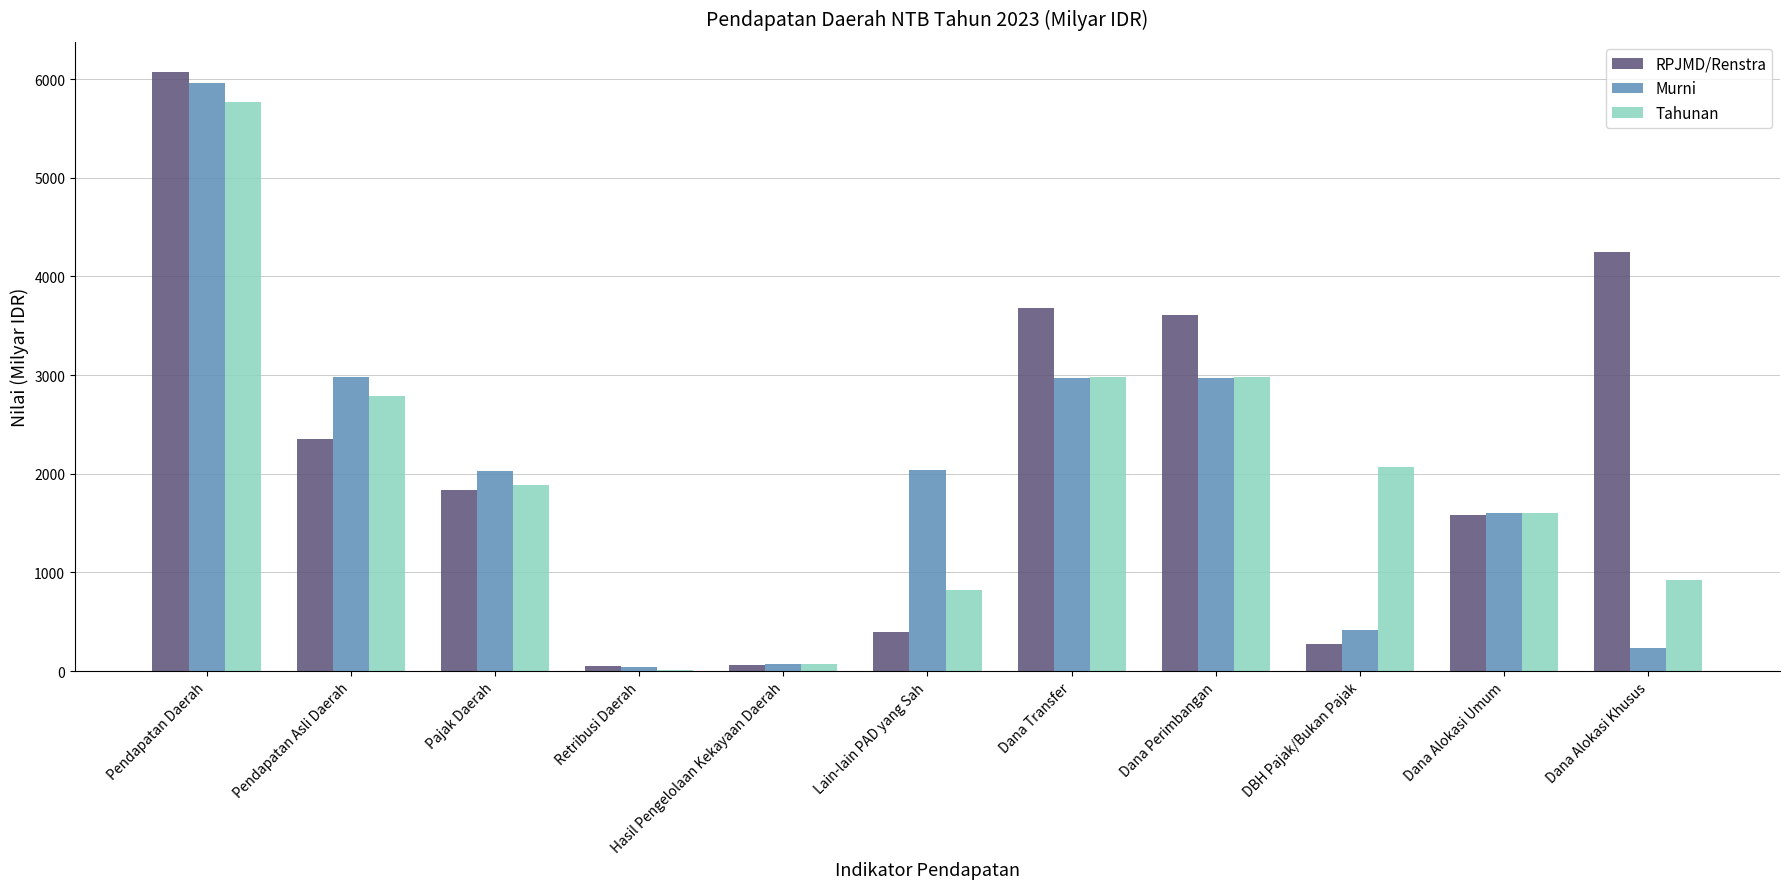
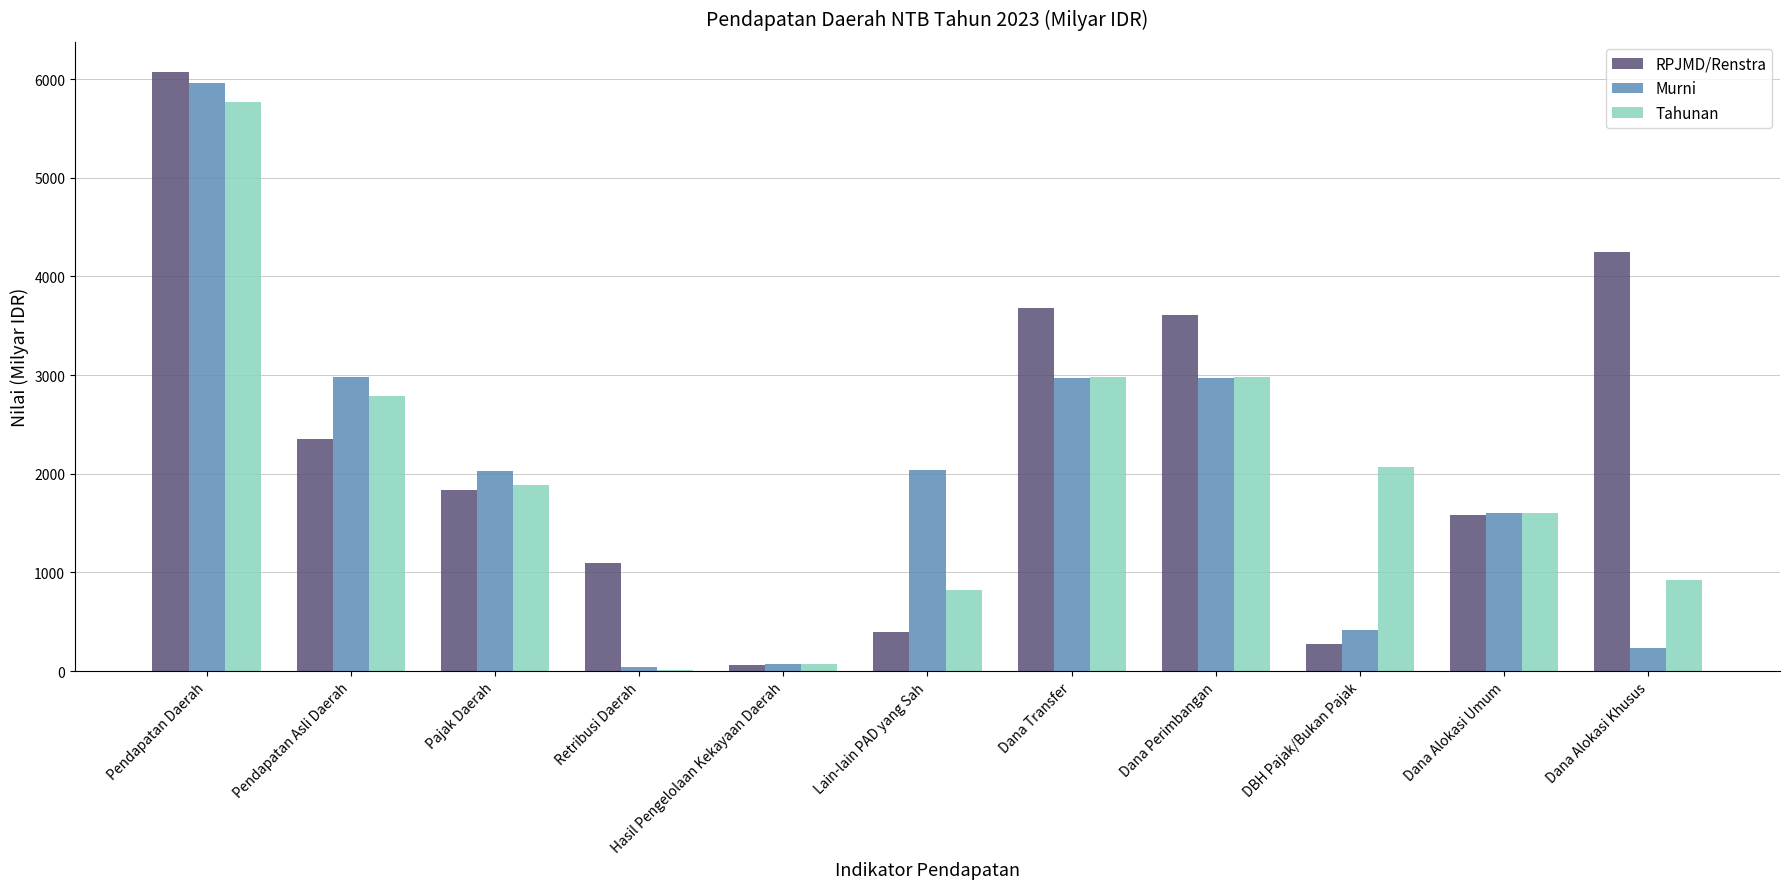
  {
    "RPJMD/Renstra": {
      "Pendapatan Daerah": 6100,
      "Pendapatan Asli Daerah": 2300,
      "Pajak Daerah": 1800,
-     "Retribusi Daerah": 0,
+     "Retribusi Daerah": 1100,
      "Hasil Pengelolaan Kekayaan Daerah": 100,
      "Lain-lain PAD yang Sah": 400,
      "Dana Transfer": 3700,
      "Dana Perimbangan": 3600,
      "DBH Pajak/Bukan Pajak": 300,
      "Dana Alokasi Umum": 1600,
      "Dana Alokasi Khusus": 4200
    },
    "Murni": {
      "Pendapatan Daerah": 6000,
      "Pendapatan Asli Daerah": 3000,
      "Pajak Daerah": 2000,
      "Retribusi Daerah": 0,
      "Hasil Pengelolaan Kekayaan Daerah": 100,
      "Lain-lain PAD yang Sah": 2000,
      "Dana Transfer": 3000,
      "Dana Perimbangan": 3000,
      "DBH Pajak/Bukan Pajak": 400,
      "Dana Alokasi Umum": 1600,
      "Dana Alokasi Khusus": 200
    },
    "Tahunan": {
      "Pendapatan Daerah": 5800,
      "Pendapatan Asli Daerah": 2800,
      "Pajak Daerah": 1900,
      "Hasil Pengelolaan Kekayaan Daerah": 100,
      "Lain-lain PAD yang Sah": 800,
      "Dana Transfer": 3000,
      "Dana Perimbangan": 3000,
      "DBH Pajak/Bukan Pajak": 2100,
      "Dana Alokasi Umum": 1600,
      "Dana Alokasi Khusus": 900
    }
  }
